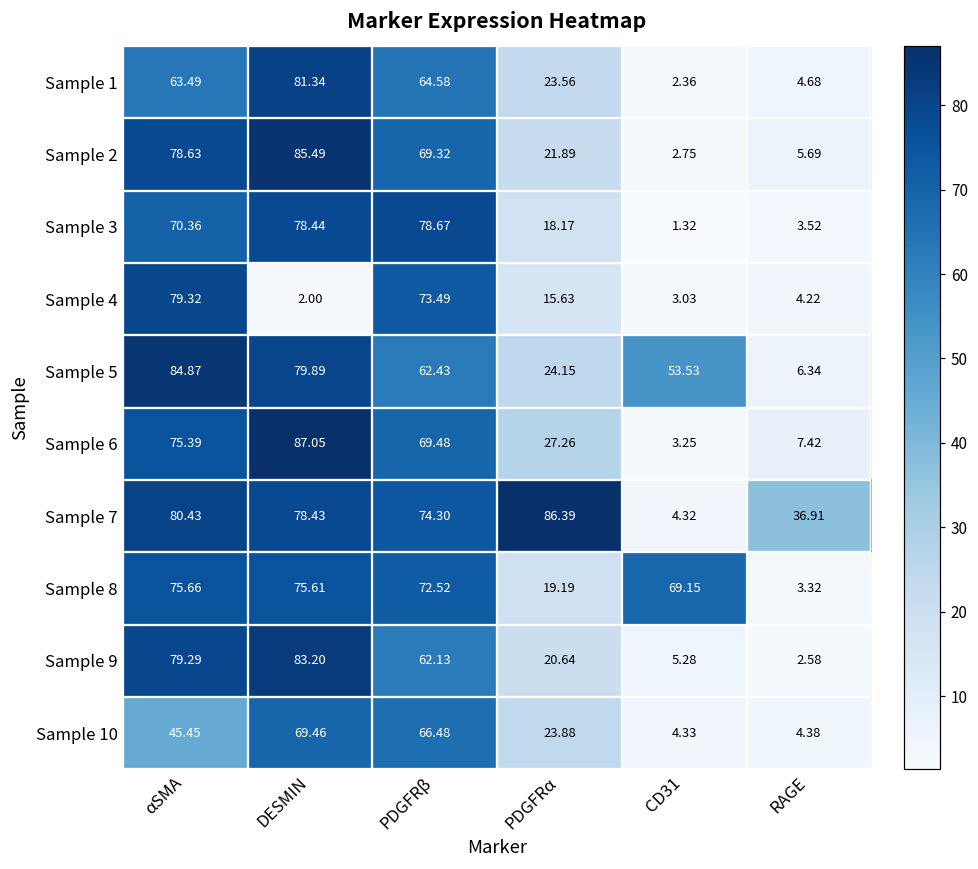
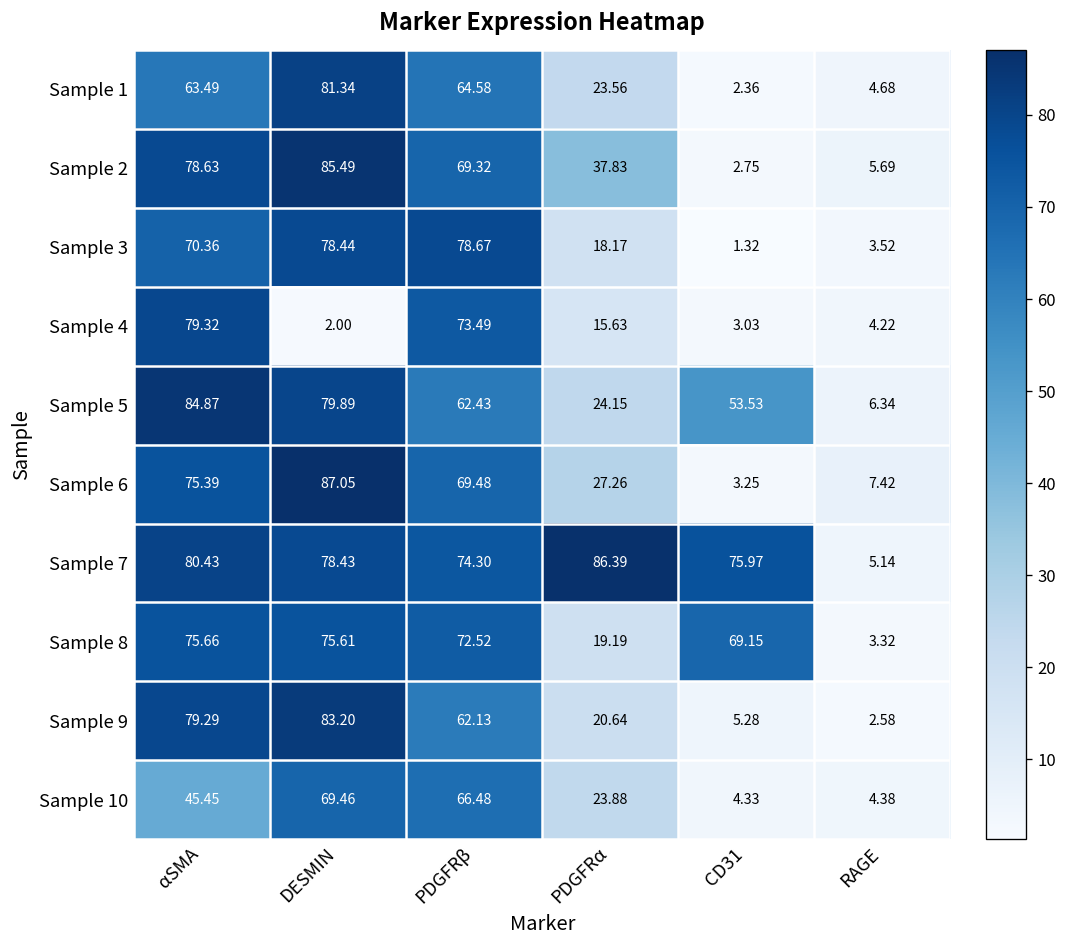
  {
    "Sample 1": {
      "αSMA": 63.49,
      "DESMIN": 81.34,
      "PDGFRβ": 64.58,
      "PDGFRα": 23.56,
      "CD31": 2.36,
      "RAGE": 4.68
    },
    "Sample 2": {
      "αSMA": 78.63,
      "DESMIN": 85.49,
      "PDGFRβ": 69.32,
-     "PDGFRα": 21.89,
+     "PDGFRα": 37.83,
      "CD31": 2.75,
      "RAGE": 5.69
    },
    "Sample 3": {
      "αSMA": 70.36,
      "DESMIN": 78.44,
      "PDGFRβ": 78.67,
      "PDGFRα": 18.17,
      "CD31": 1.32,
      "RAGE": 3.52
    },
    "Sample 4": {
      "αSMA": 79.32,
      "DESMIN": 2.00,
      "PDGFRβ": 73.49,
      "PDGFRα": 15.63,
      "CD31": 3.03,
      "RAGE": 4.22
    },
    "Sample 5": {
      "αSMA": 84.87,
      "DESMIN": 79.89,
      "PDGFRβ": 62.43,
      "PDGFRα": 24.15,
      "CD31": 53.53,
      "RAGE": 6.34
    },
    "Sample 6": {
      "αSMA": 75.39,
      "DESMIN": 87.05,
      "PDGFRβ": 69.48,
      "PDGFRα": 27.26,
      "CD31": 3.25,
      "RAGE": 7.42
    },
    "Sample 7": {
      "αSMA": 80.43,
      "DESMIN": 78.43,
      "PDGFRβ": 74.30,
      "PDGFRα": 86.39,
-     "CD31": 4.32,
-     "RAGE": 36.91
+     "CD31": 75.97,
+     "RAGE": 5.14
    },
    "Sample 8": {
      "αSMA": 75.66,
      "DESMIN": 75.61,
      "PDGFRβ": 72.52,
      "PDGFRα": 19.19,
      "CD31": 69.15,
      "RAGE": 3.32
    },
    "Sample 9": {
      "αSMA": 79.29,
      "DESMIN": 83.20,
      "PDGFRβ": 62.13,
      "PDGFRα": 20.64,
      "CD31": 5.28,
      "RAGE": 2.58
    },
    "Sample 10": {
      "αSMA": 45.45,
      "DESMIN": 69.46,
      "PDGFRβ": 66.48,
      "PDGFRα": 23.88,
      "CD31": 4.33,
      "RAGE": 4.38
    }
  }
